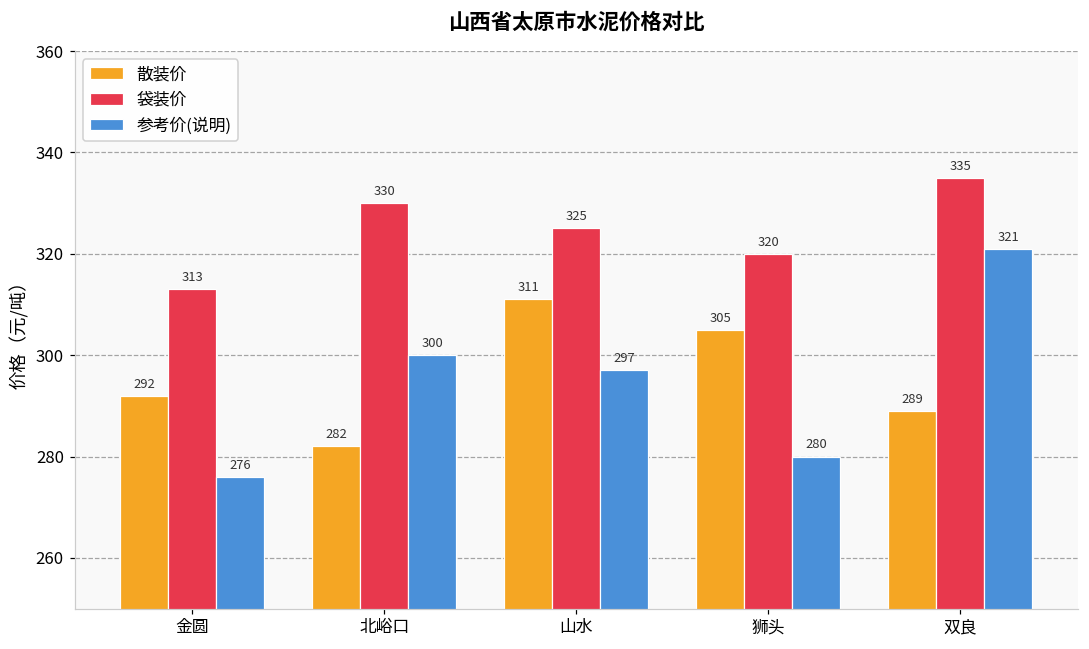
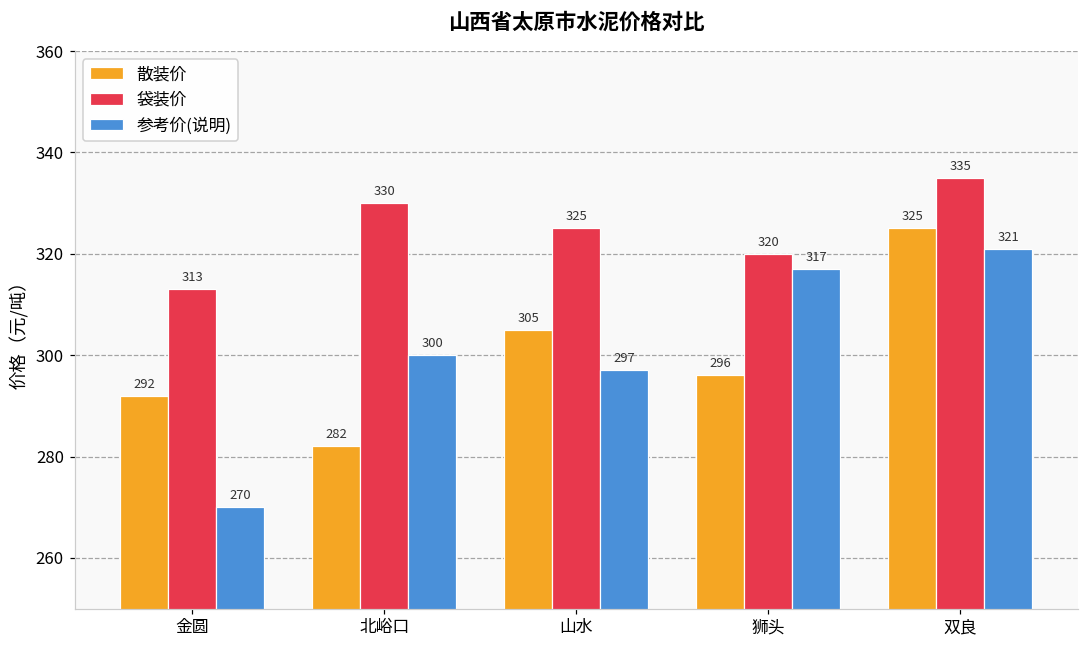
  {
    "散装价": {
      "金圆": 292,
      "北峪口": 282,
-     "山水": 311,
-     "狮头": 305,
-     "双良": 289
+     "山水": 305,
+     "狮头": 296,
+     "双良": 325
    },
    "袋装价": {
      "金圆": 313,
      "北峪口": 330,
      "山水": 325,
      "狮头": 320,
      "双良": 335
    },
    "参考价(说明)": {
-     "金圆": 276,
+     "金圆": 270,
      "北峪口": 300,
      "山水": 297,
-     "狮头": 280,
+     "狮头": 317,
      "双良": 321
    }
  }
